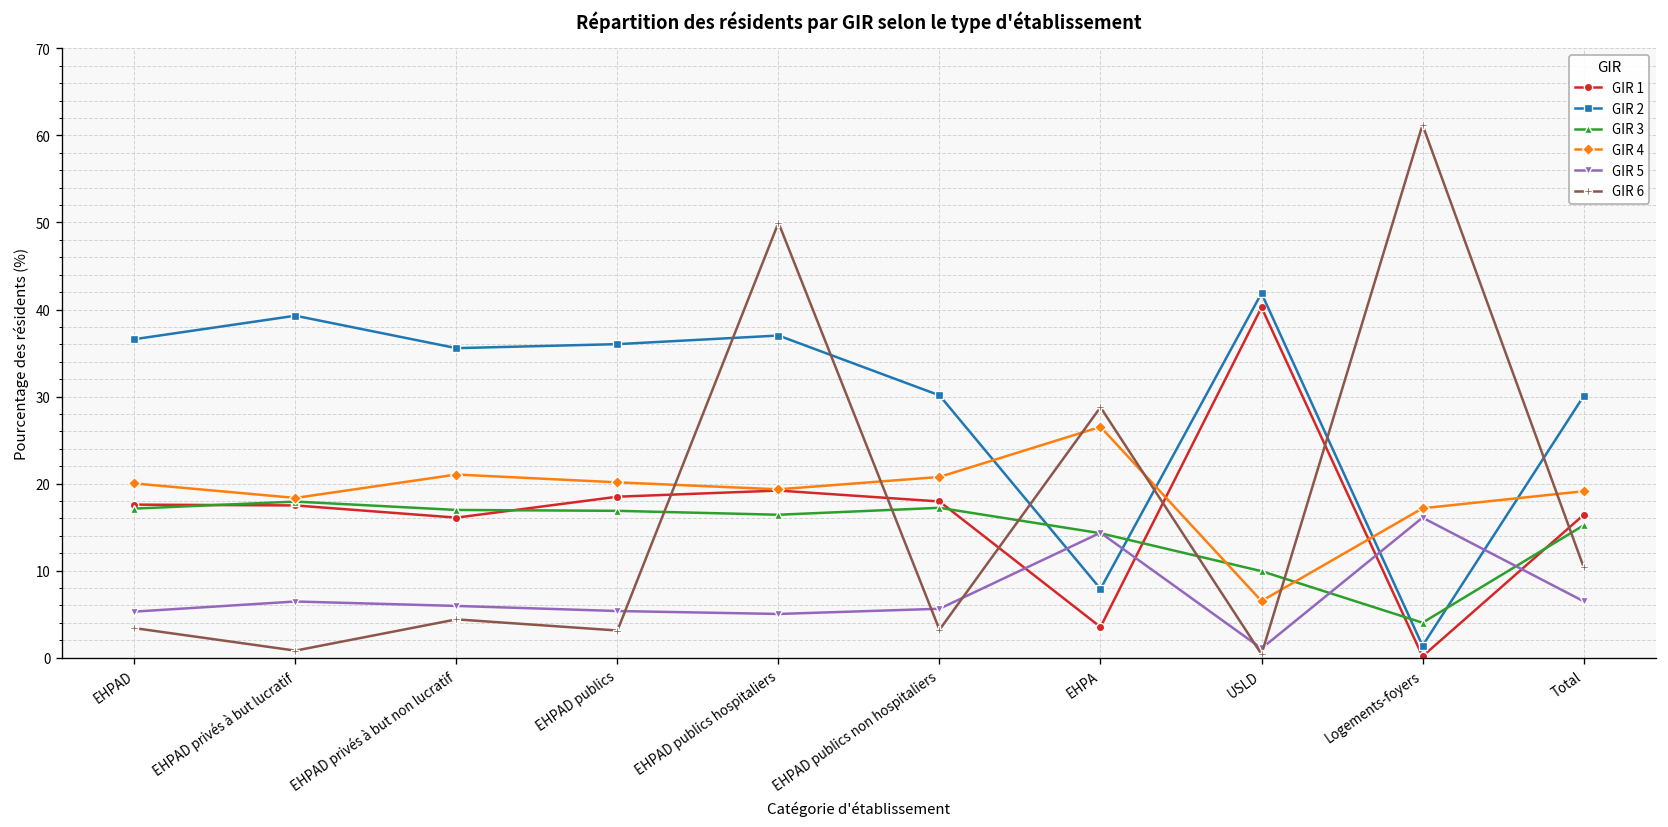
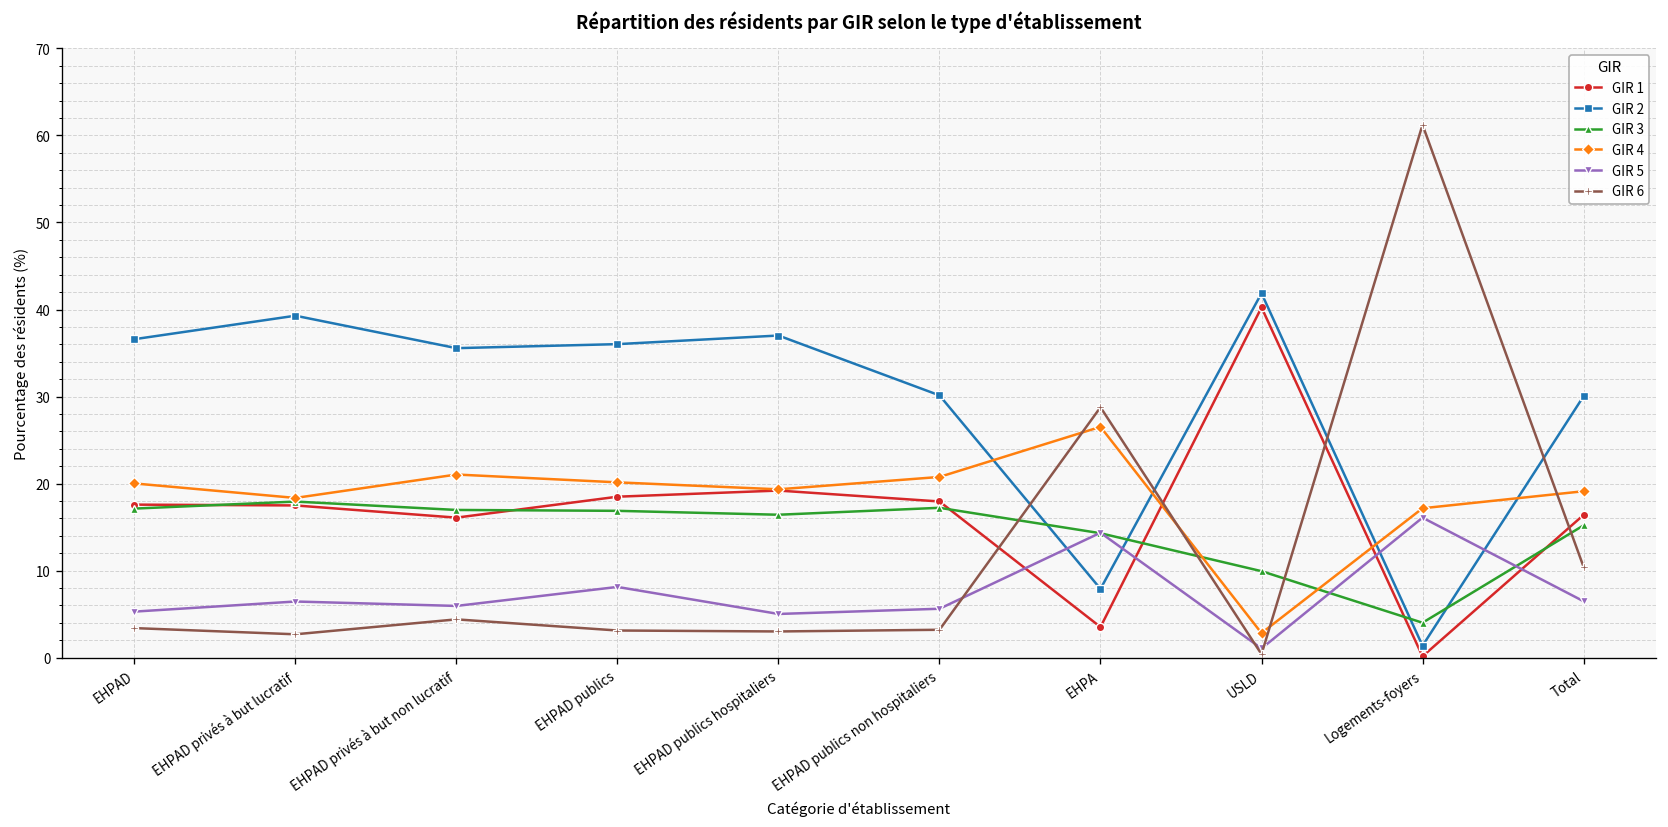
  {
    "GIR 1": {
      "EHPAD": 18,
      "EHPAD privés à but lucratif": 17,
      "EHPAD privés à but non lucratif": 16,
      "EHPAD publics": 18,
      "EHPAD publics non hospitaliers": 18,
      "EHPA": 4,
      "USLD": 40,
      "Logements-foyers": 0,
      "Total": 16
    },
    "GIR 2": {
      "EHPAD": 37,
      "EHPAD privés à but lucratif": 39,
      "EHPAD privés à but non lucratif": 36,
      "EHPAD publics": 36,
      "EHPAD publics hospitaliers": 37,
      "EHPAD publics non hospitaliers": 30,
      "EHPA": 8,
      "USLD": 42,
      "Logements-foyers": 1,
      "Total": 30
    },
    "GIR 3": {
      "EHPAD": 17,
      "EHPAD privés à but lucratif": 18,
      "EHPAD privés à but non lucratif": 17,
      "EHPAD publics": 17,
      "EHPAD publics hospitaliers": 16,
      "EHPAD publics non hospitaliers": 17,
      "USLD": 10,
      "Logements-foyers": 4,
      "Total": 15
    },
    "GIR 4": {
      "EHPAD": 20,
      "EHPAD privés à but lucratif": 18,
      "EHPAD privés à but non lucratif": 21,
      "EHPAD publics": 20,
      "EHPAD publics non hospitaliers": 21,
      "EHPA": 27,
-     "USLD": 7,
+     "USLD": 3,
      "Logements-foyers": 17,
      "Total": 19
    },
    "GIR 5": {
      "EHPAD": 5,
      "EHPAD privés à but lucratif": 6,
      "EHPAD privés à but non lucratif": 6,
-     "EHPAD publics": 5,
+     "EHPAD publics": 8,
      "EHPAD publics hospitaliers": 5,
      "EHPAD publics non hospitaliers": 6,
      "USLD": 1,
      "Logements-foyers": 16,
      "Total": 6
    },
    "GIR 6": {
      "EHPAD": 3,
-     "EHPAD privés à but lucratif": 1,
+     "EHPAD privés à but lucratif": 3,
      "EHPAD privés à but non lucratif": 4,
      "EHPAD publics": 3,
-     "EHPAD publics hospitaliers": 50,
+     "EHPAD publics hospitaliers": 3,
      "EHPAD publics non hospitaliers": 3,
      "EHPA": 29,
      "USLD": 0,
      "Logements-foyers": 61,
      "Total": 10
    }
  }
